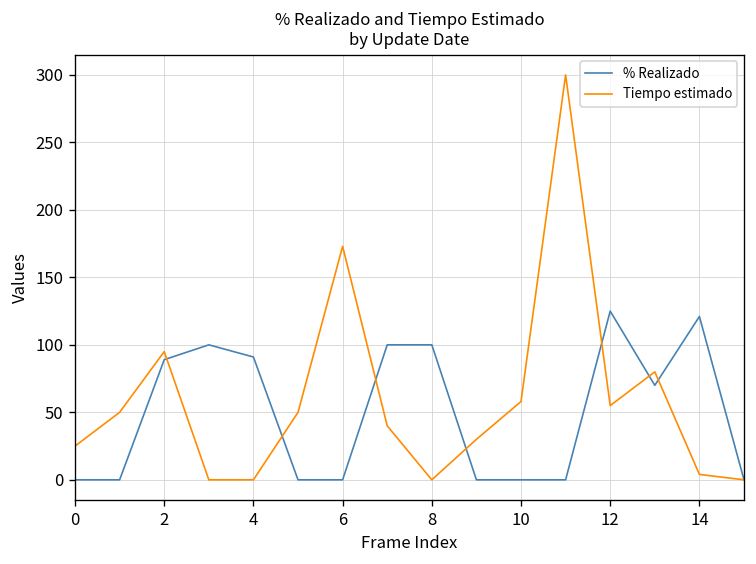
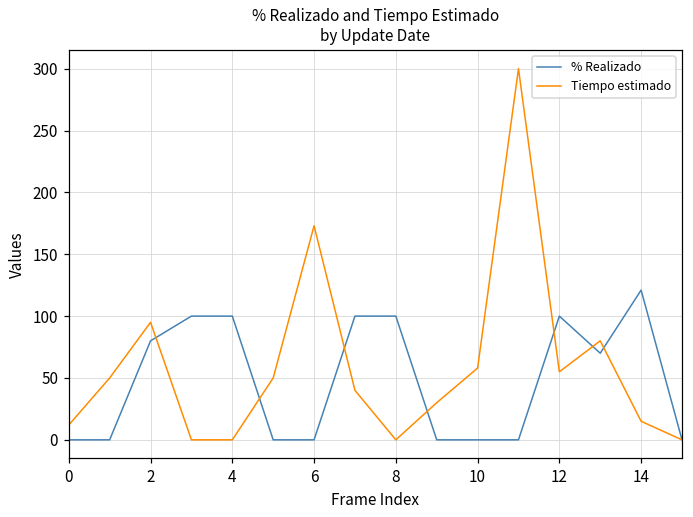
  {
    "% Realizado": {
      "0": 0,
-     "2": 89,
-     "4": 91,
+     "2": 80,
+     "4": 100,
      "6": 0,
      "8": 100,
      "10": 0,
-     "12": 125,
+     "12": 100,
      "14": 121
    },
    "Tiempo estimado": {
-     "0": 25,
+     "0": 12,
      "2": 95,
      "4": 0,
      "6": 173,
      "8": 0,
      "10": 58,
      "12": 55,
-     "14": 4
+     "14": 15
    }
  }
